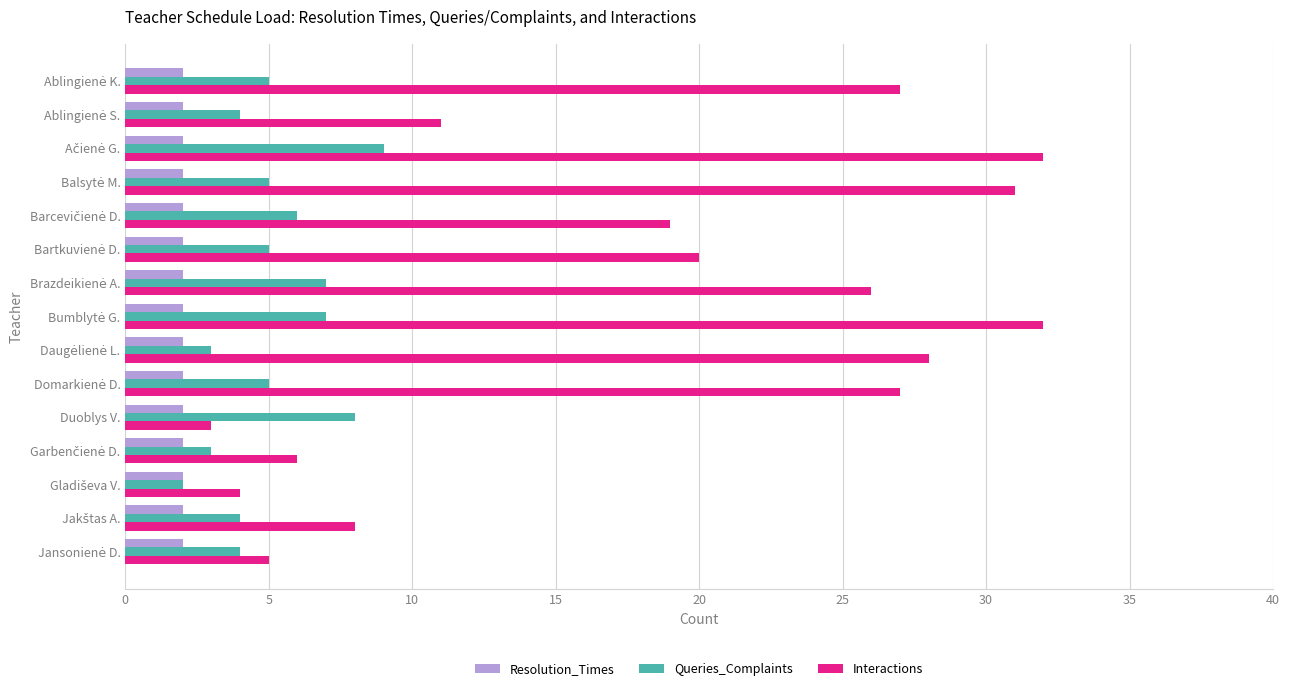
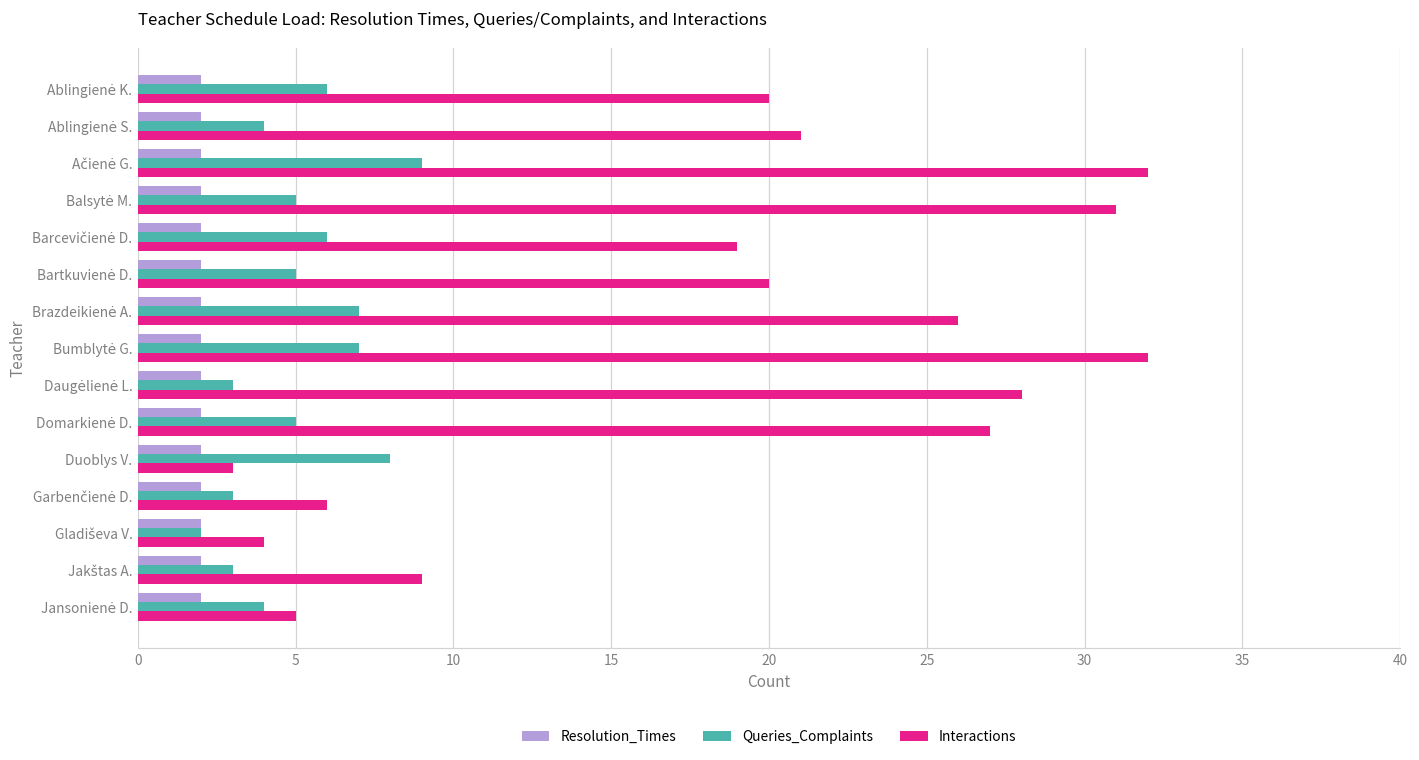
  {
    "Resolution_Times": {
      "Ablingienė K.": 2,
      "Ablingienė S.": 2,
      "Ačienė G.": 2,
      "Balsytė M.": 2,
      "Barcevičienė D.": 2,
      "Bartkuvienė D.": 2,
      "Brazdeikienė A.": 2,
      "Bumblytė G.": 2,
      "Daugėlienė L.": 2,
      "Domarkienė D.": 2,
      "Duoblys V.": 2,
      "Garbenčienė D.": 2,
      "Gladiševa V.": 2,
      "Jakštas A.": 2,
      "Jansonienė D.": 2
    },
    "Queries_Complaints": {
-     "Ablingienė K.": 5,
+     "Ablingienė K.": 6,
      "Ablingienė S.": 4,
      "Ačienė G.": 9,
      "Balsytė M.": 5,
      "Barcevičienė D.": 6,
      "Bartkuvienė D.": 5,
      "Brazdeikienė A.": 7,
      "Bumblytė G.": 7,
      "Daugėlienė L.": 3,
      "Domarkienė D.": 5,
      "Duoblys V.": 8,
      "Garbenčienė D.": 3,
      "Gladiševa V.": 2,
-     "Jakštas A.": 4,
+     "Jakštas A.": 3,
      "Jansonienė D.": 4
    },
    "Interactions": {
-     "Ablingienė K.": 27,
-     "Ablingienė S.": 11,
+     "Ablingienė K.": 20,
+     "Ablingienė S.": 21,
      "Ačienė G.": 32,
      "Balsytė M.": 31,
      "Barcevičienė D.": 19,
      "Bartkuvienė D.": 20,
      "Brazdeikienė A.": 26,
      "Bumblytė G.": 32,
      "Daugėlienė L.": 28,
      "Domarkienė D.": 27,
      "Duoblys V.": 3,
      "Garbenčienė D.": 6,
      "Gladiševa V.": 4,
-     "Jakštas A.": 8,
+     "Jakštas A.": 9,
      "Jansonienė D.": 5
    }
  }
